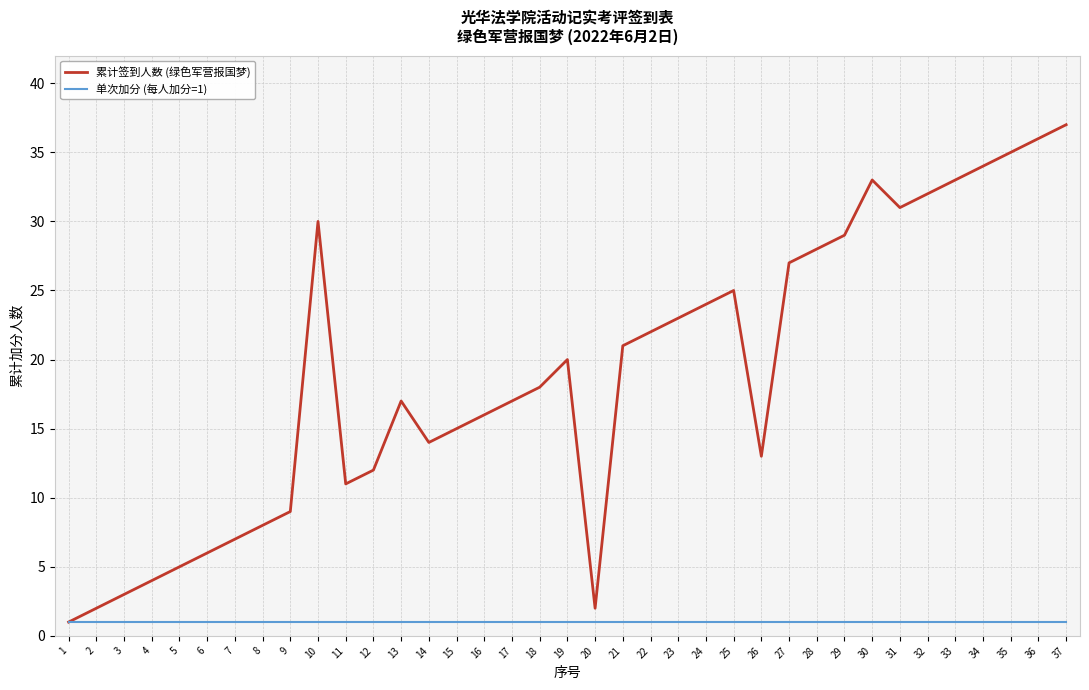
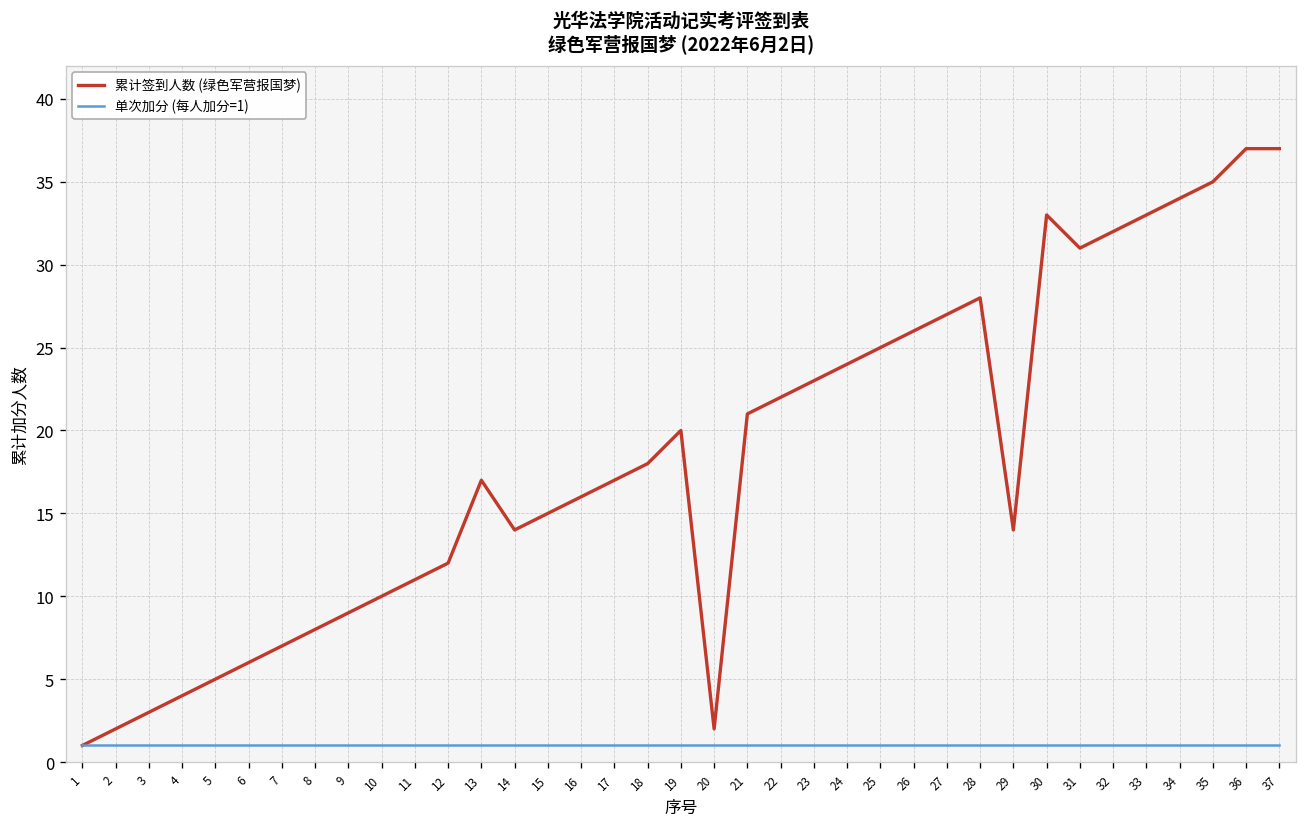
  {
    "累计签到人数 (绿色军营报国梦)": {
      "2": 2,
      "3": 3,
      "4": 4,
      "5": 5,
      "6": 6,
      "7": 7,
      "8": 8,
      "9": 9,
-     "10": 30,
+     "10": 10,
      "11": 11,
      "12": 12,
      "13": 17,
      "14": 14,
      "15": 15,
      "16": 16,
      "17": 17,
      "18": 18,
      "19": 20,
      "20": 2,
      "21": 21,
      "22": 22,
      "23": 23,
      "24": 24,
      "25": 25,
-     "26": 13,
+     "26": 26,
      "27": 27,
      "28": 28,
-     "29": 29,
+     "29": 14,
      "30": 33,
      "31": 31,
      "32": 32,
      "33": 33,
      "34": 34,
      "35": 35,
-     "36": 36,
+     "36": 37,
      "37": 37
    },
    "单次加分 (每人加分=1)": {
      "2": 1,
      "3": 1,
      "4": 1,
      "5": 1,
      "6": 1,
      "7": 1,
      "8": 1,
      "9": 1,
      "10": 1,
      "11": 1,
      "12": 1,
      "13": 1,
      "14": 1,
      "15": 1,
      "16": 1,
      "17": 1,
      "18": 1,
      "19": 1,
      "20": 1,
      "21": 1,
      "22": 1,
      "23": 1,
      "24": 1,
      "25": 1,
      "26": 1,
      "27": 1,
      "28": 1,
      "29": 1,
      "30": 1,
      "31": 1,
      "32": 1,
      "33": 1,
      "34": 1,
      "35": 1,
      "36": 1,
      "37": 1
    }
  }
